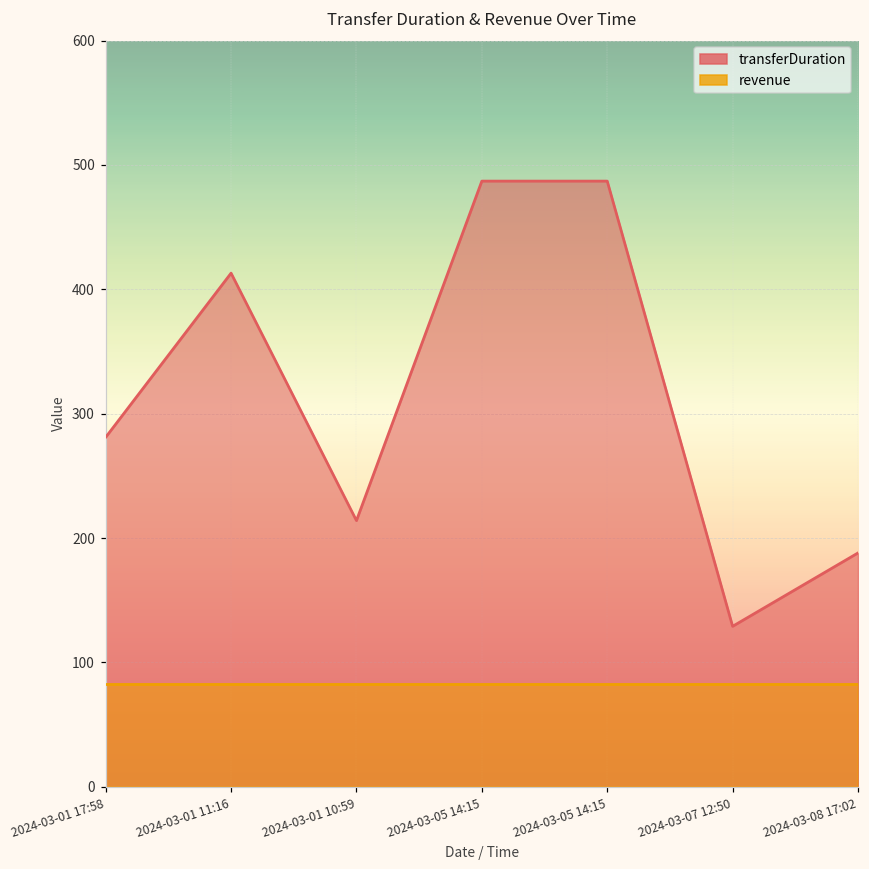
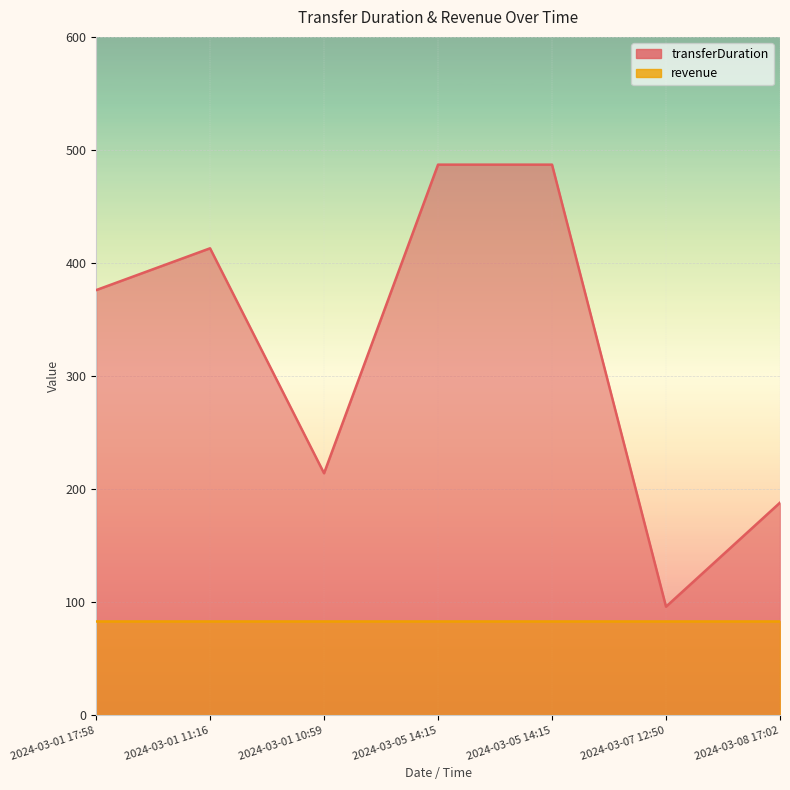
  {
    "transferDuration": {
-     "2024-03-01 17:58": 281,
+     "2024-03-01 17:58": 376,
      "2024-03-01 11:16": 413,
      "2024-03-01 10:59": 214,
-     "2024-03-07 12:50": 129,
+     "2024-03-07 12:50": 96,
      "2024-03-08 17:02": 188
    },
    "revenue": {
      "2024-03-01 17:58": 83,
      "2024-03-01 11:16": 83,
      "2024-03-01 10:59": 83,
      "2024-03-07 12:50": 83,
      "2024-03-08 17:02": 83
    }
  }
